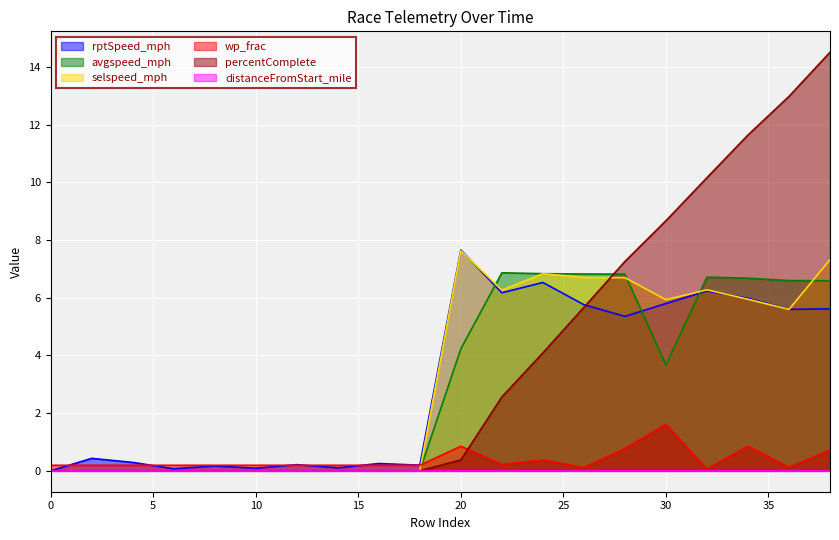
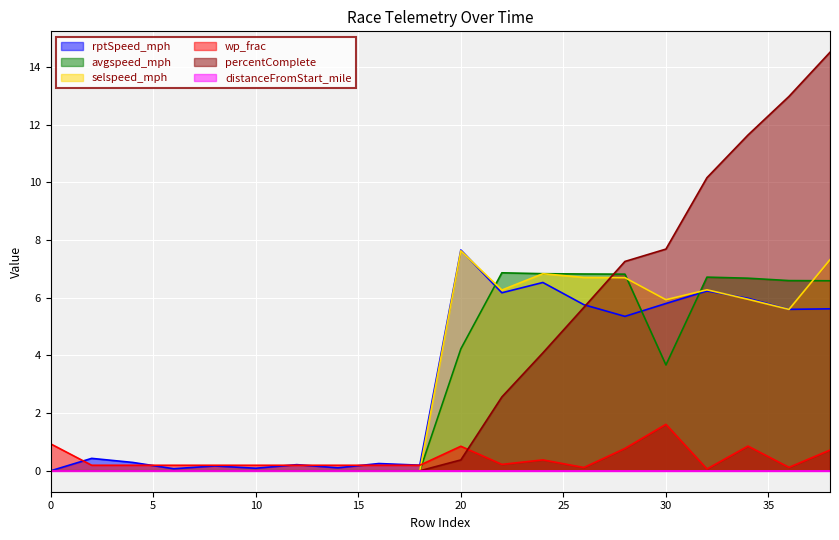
  {
    "rptSpeed_mph": {
      "10": 0.1,
      "30": 5.8
    },
    "avgspeed_mph": {
      "20": 4.2,
      "30": 3.7
    },
    "selspeed_mph": {
      "30": 5.9
    },
    "wp_frac": {
-     "0": 0.2,
+     "0": 0.9,
      "10": 0.2,
      "20": 0.9,
      "30": 1.6
    },
    "percentComplete": {
      "20": 0.4,
-     "30": 8.7
+     "30": 7.7
    },
    "distanceFromStart_mile": {
      "20": 0.0,
      "30": 0.0
    }
  }
